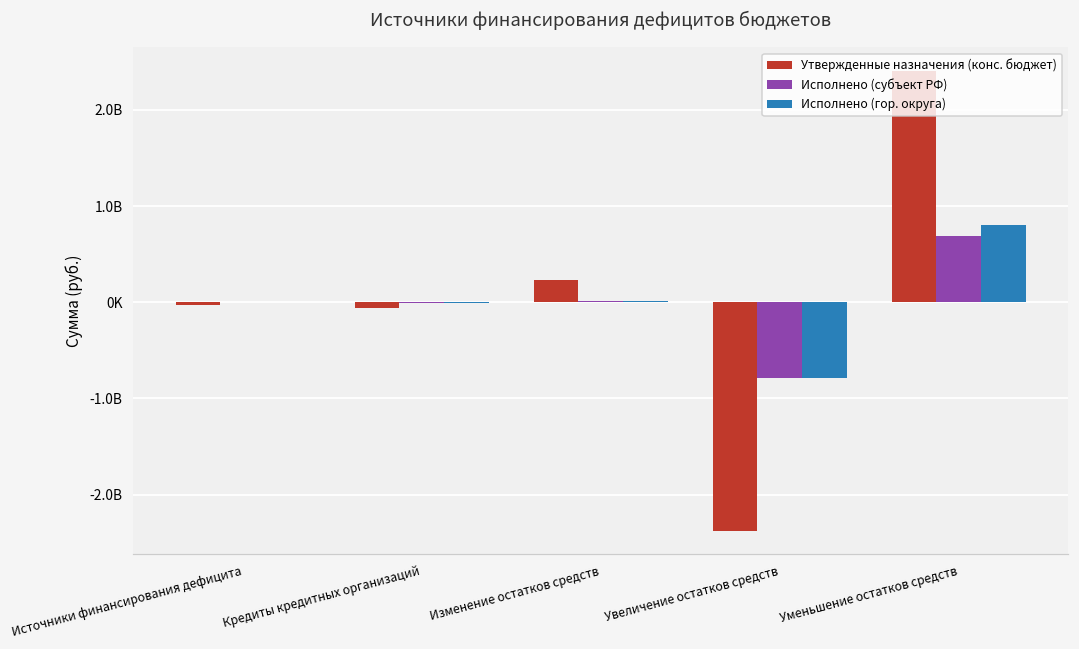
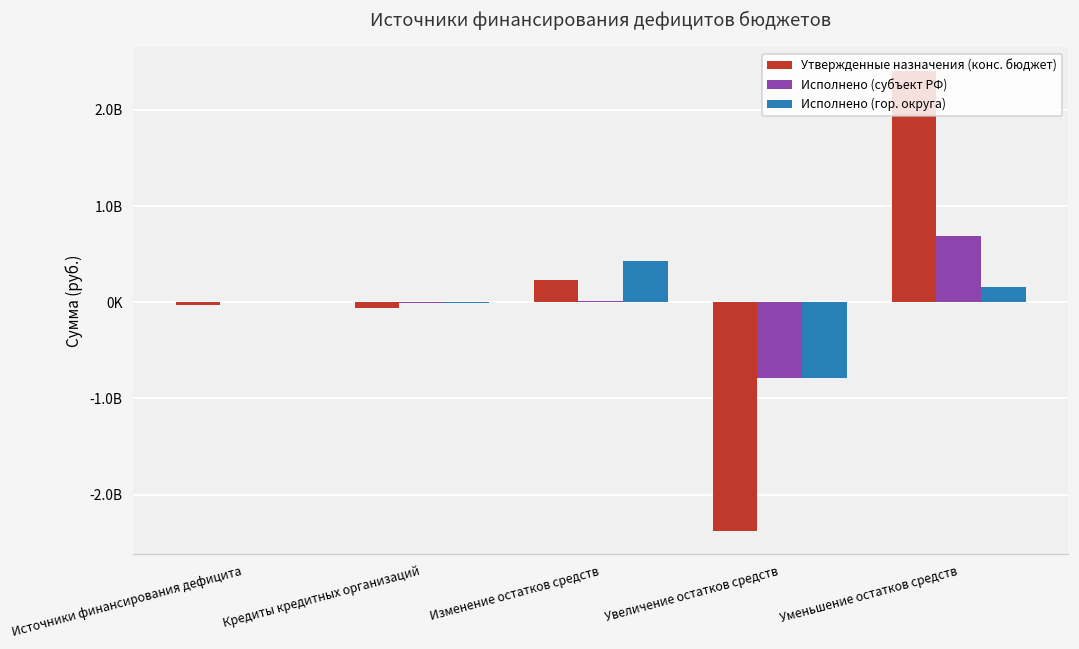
  {
    "Утвержденные назначения (конс. бюджет)": {
      "Источники финансирования дефицита": 0,
      "Кредиты кредитных организаций": -100000000,
      "Изменение остатков средств": 200000000,
      "Увеличение остатков средств": -2400000000
    },
    "Исполнено (субъект РФ)": {
      "Увеличение остатков средств": -800000000,
      "Уменьшение остатков средств": 700000000
    },
    "Исполнено (гор. округа)": {
-     "Изменение остатков средств": 0,
+     "Изменение остатков средств": 400000000,
      "Увеличение остатков средств": -800000000,
-     "Уменьшение остатков средств": 800000000
+     "Уменьшение остатков средств": 200000000
    }
  }
